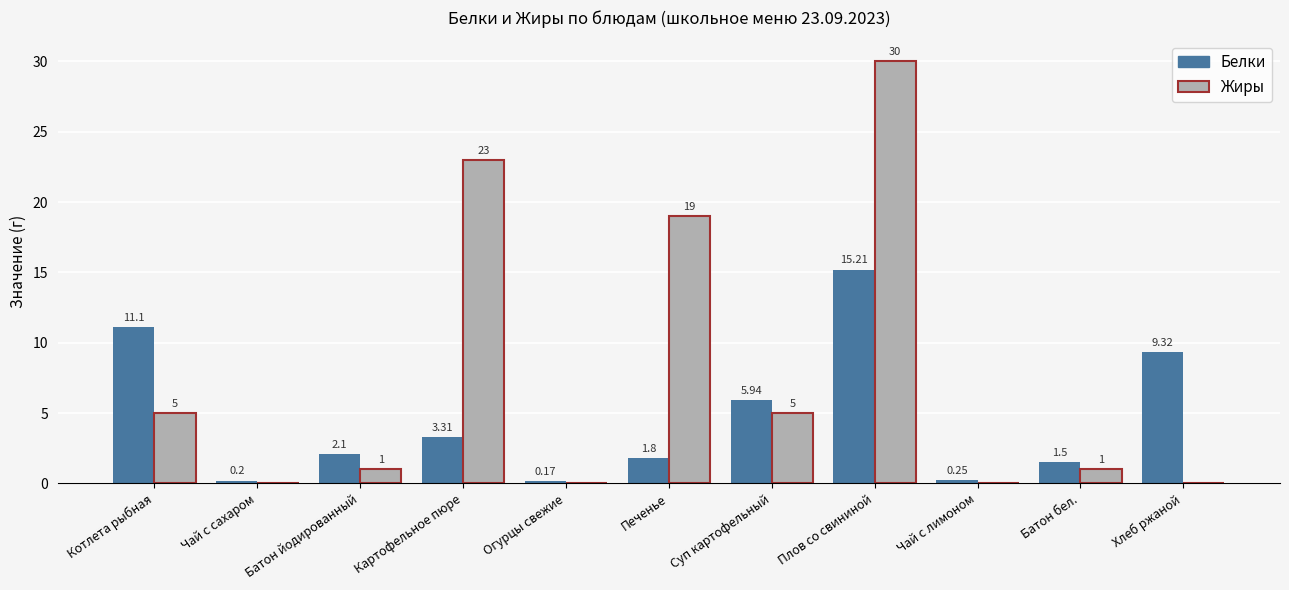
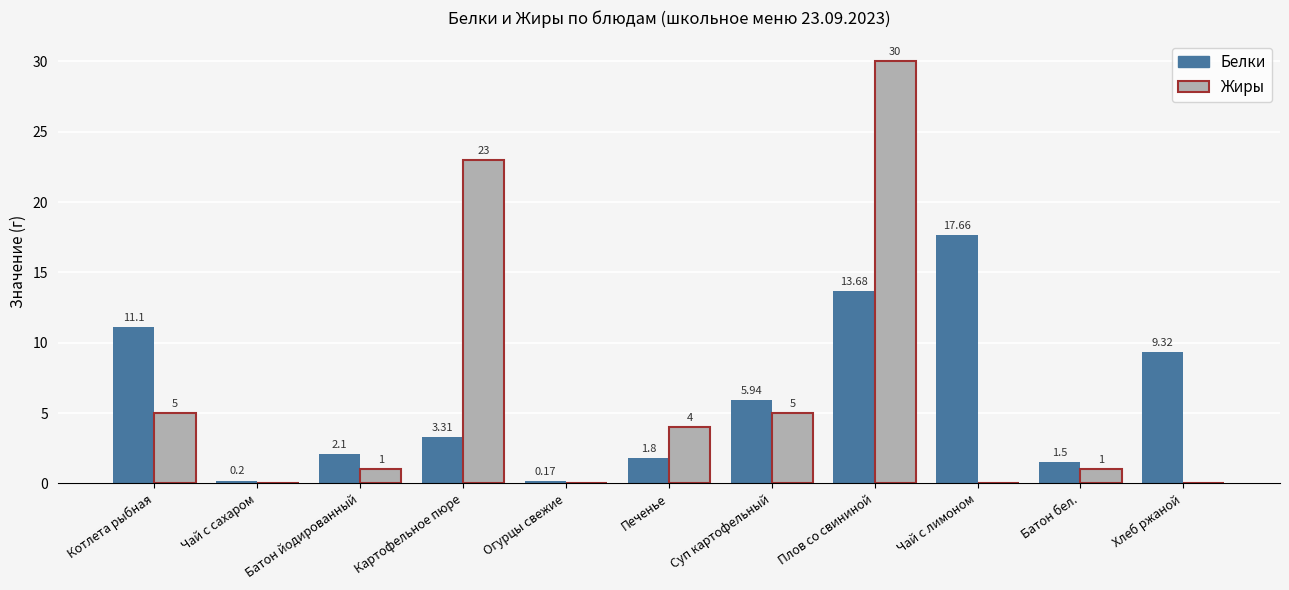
  {
    "Белки": {
      "Котлета рыбная": 11.1,
      "Чай с сахаром": 0.2,
      "Батон йодированный": 2.1,
      "Картофельное пюре": 3.31,
      "Огурцы свежие": 0.17,
      "Печенье": 1.8,
      "Суп картофельный": 5.94,
-     "Плов со свининой": 15.21,
-     "Чай с лимоном": 0.25,
+     "Плов со свининой": 13.68,
+     "Чай с лимоном": 17.66,
      "Батон бел.": 1.5,
      "Хлеб ржаной": 9.32
    },
    "Жиры": {
      "Котлета рыбная": 5,
      "Батон йодированный": 1,
      "Картофельное пюре": 23,
-     "Печенье": 19,
+     "Печенье": 4,
      "Суп картофельный": 5,
      "Плов со свининой": 30,
      "Батон бел.": 1
    }
  }
